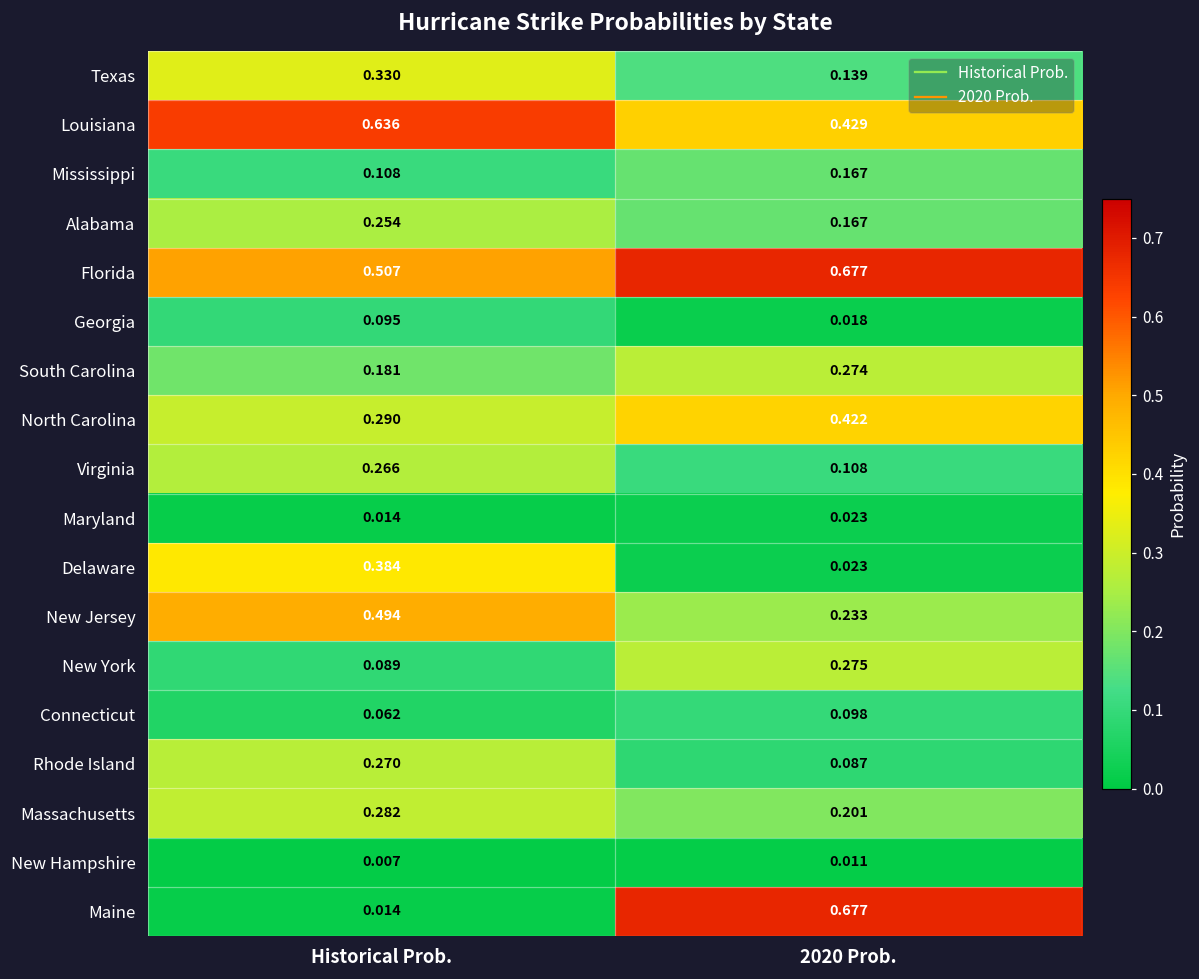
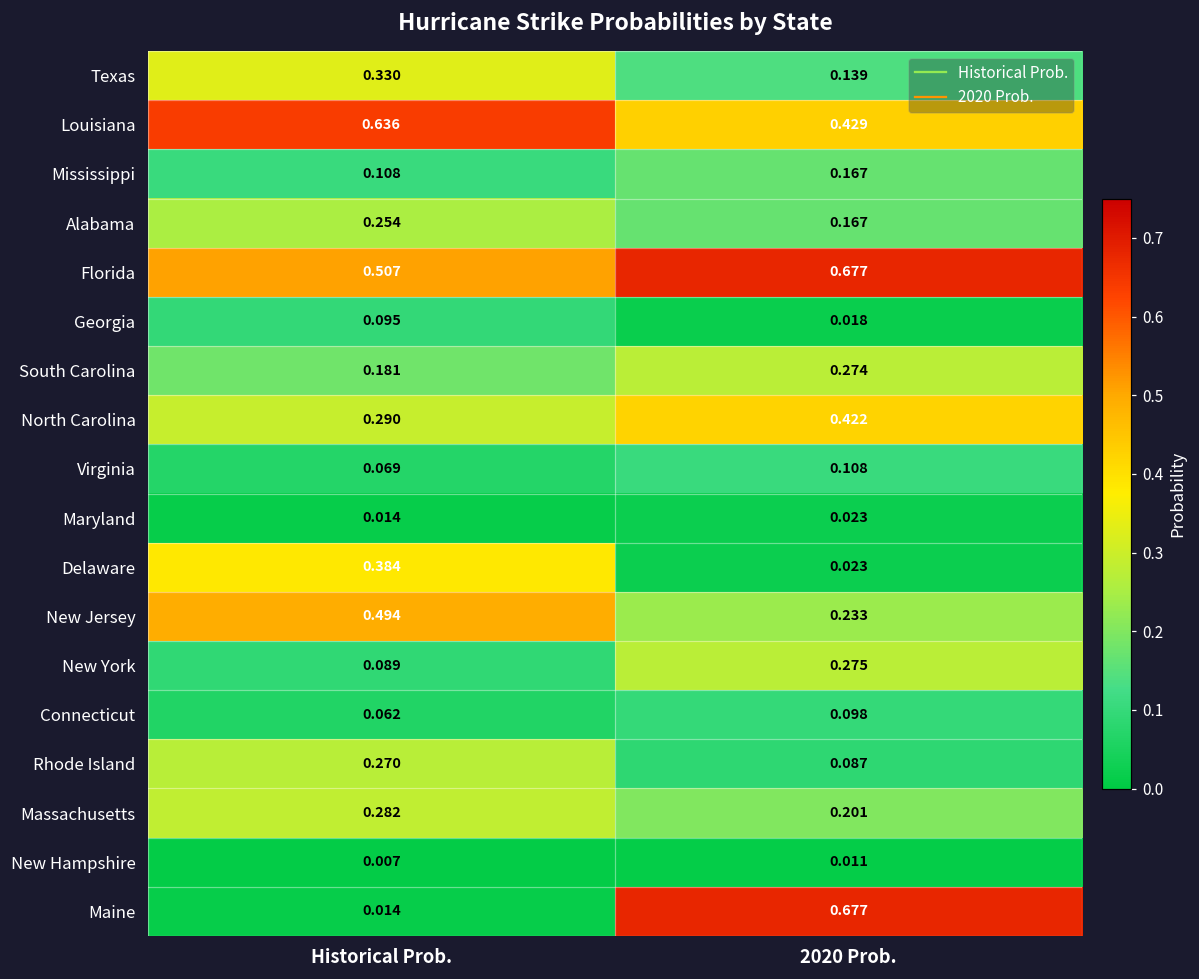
  {
    "Texas": {
      "Historical Prob.": 0.330,
      "2020 Prob.": 0.139
    },
    "Louisiana": {
      "Historical Prob.": 0.636,
      "2020 Prob.": 0.429
    },
    "Mississippi": {
      "Historical Prob.": 0.108,
      "2020 Prob.": 0.167
    },
    "Alabama": {
      "Historical Prob.": 0.254,
      "2020 Prob.": 0.167
    },
    "Florida": {
      "Historical Prob.": 0.507,
      "2020 Prob.": 0.677
    },
    "Georgia": {
      "Historical Prob.": 0.095,
      "2020 Prob.": 0.018
    },
    "South Carolina": {
      "Historical Prob.": 0.181,
      "2020 Prob.": 0.274
    },
    "North Carolina": {
      "Historical Prob.": 0.290,
      "2020 Prob.": 0.422
    },
    "Virginia": {
-     "Historical Prob.": 0.266,
+     "Historical Prob.": 0.069,
      "2020 Prob.": 0.108
    },
    "Maryland": {
      "Historical Prob.": 0.014,
      "2020 Prob.": 0.023
    },
    "Delaware": {
      "Historical Prob.": 0.384,
      "2020 Prob.": 0.023
    },
    "New Jersey": {
      "Historical Prob.": 0.494,
      "2020 Prob.": 0.233
    },
    "New York": {
      "Historical Prob.": 0.089,
      "2020 Prob.": 0.275
    },
    "Connecticut": {
      "Historical Prob.": 0.062,
      "2020 Prob.": 0.098
    },
    "Rhode Island": {
      "Historical Prob.": 0.270,
      "2020 Prob.": 0.087
    },
    "Massachusetts": {
      "Historical Prob.": 0.282,
      "2020 Prob.": 0.201
    },
    "New Hampshire": {
      "Historical Prob.": 0.007,
      "2020 Prob.": 0.011
    },
    "Maine": {
      "Historical Prob.": 0.014,
      "2020 Prob.": 0.677
    }
  }
